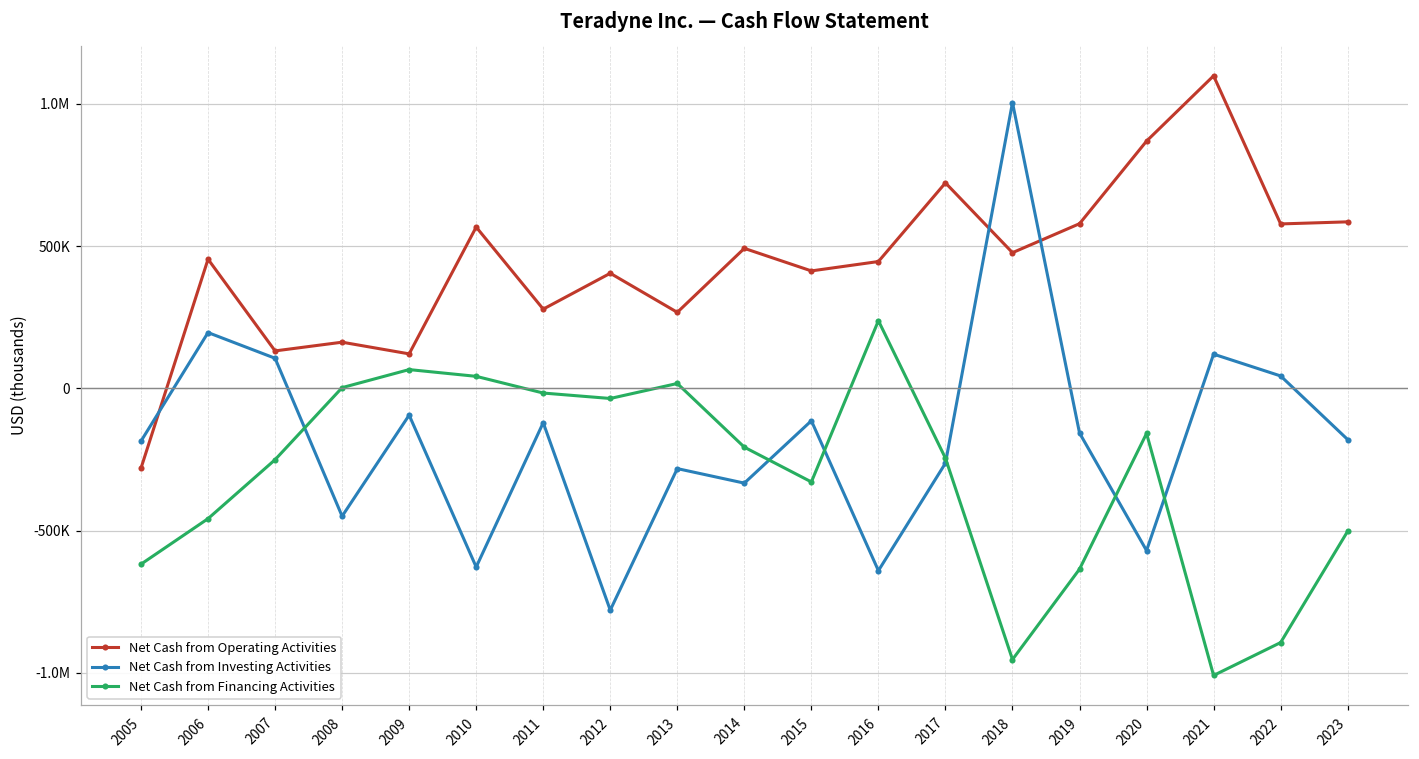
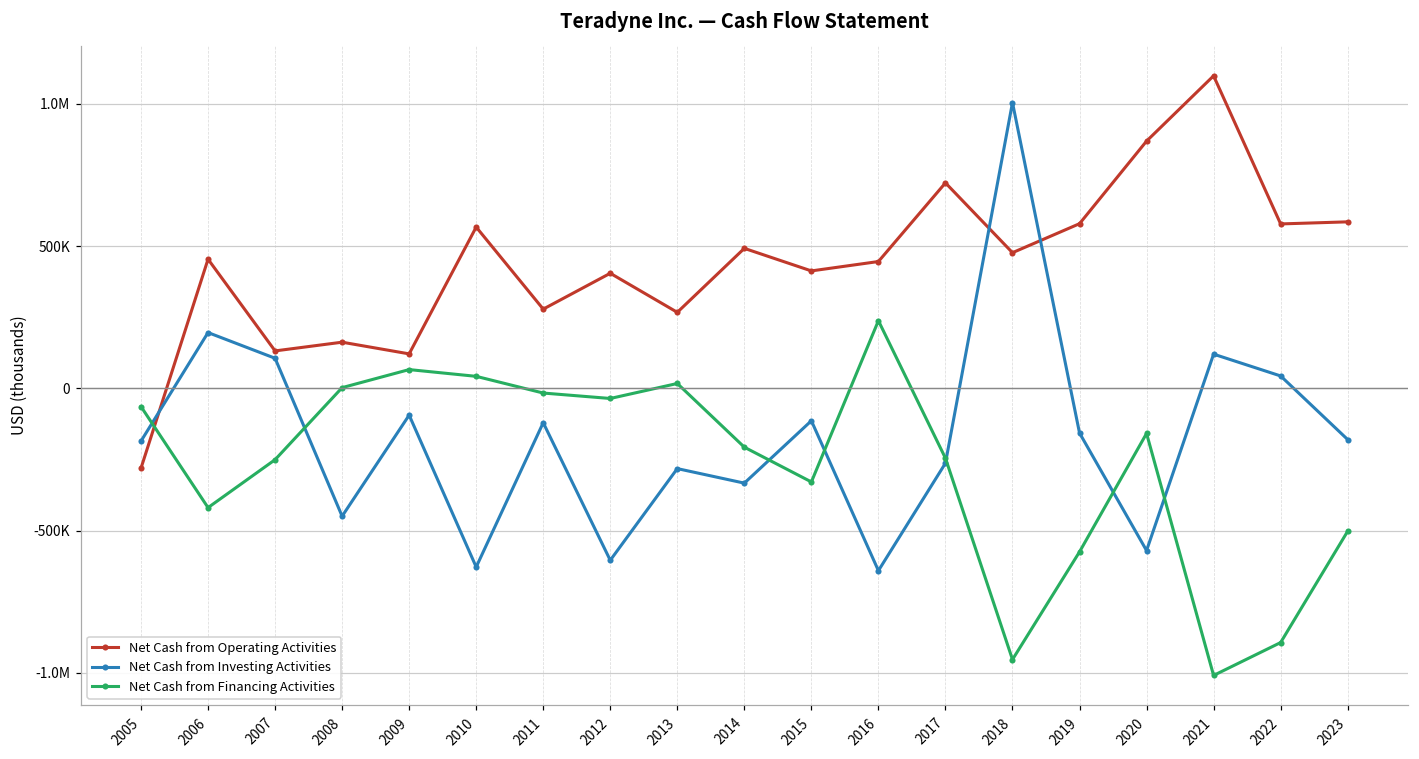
  {
    "Net Cash from Operating Activities": {
      "2005": -280000,
      "2006": 450000,
      "2007": 130000,
      "2008": 160000,
      "2009": 120000,
      "2010": 570000,
      "2011": 280000,
      "2012": 400000,
      "2013": 270000,
      "2014": 490000,
      "2015": 410000,
      "2016": 450000,
      "2017": 720000,
      "2018": 480000,
      "2019": 580000,
      "2020": 870000,
      "2021": 1100000,
      "2022": 580000,
      "2023": 590000
    },
    "Net Cash from Investing Activities": {
      "2005": -190000,
      "2006": 200000,
      "2007": 110000,
      "2008": -450000,
      "2009": -90000,
      "2010": -630000,
      "2011": -120000,
-     "2012": -780000,
+     "2012": -600000,
      "2013": -280000,
      "2014": -330000,
      "2015": -110000,
      "2016": -640000,
      "2017": -260000,
      "2018": 1000000,
      "2019": -160000,
      "2020": -570000,
      "2021": 120000,
      "2022": 40000,
      "2023": -180000
    },
    "Net Cash from Financing Activities": {
-     "2005": -620000,
-     "2006": -460000,
+     "2005": -60000,
+     "2006": -420000,
      "2007": -250000,
      "2008": 0,
      "2009": 70000,
      "2010": 40000,
      "2011": -20000,
      "2012": -40000,
      "2013": 20000,
      "2014": -210000,
      "2015": -330000,
      "2016": 240000,
      "2017": -250000,
      "2018": -950000,
-     "2019": -640000,
+     "2019": -570000,
      "2020": -160000,
      "2021": -1010000,
      "2022": -890000,
      "2023": -500000
    }
  }
